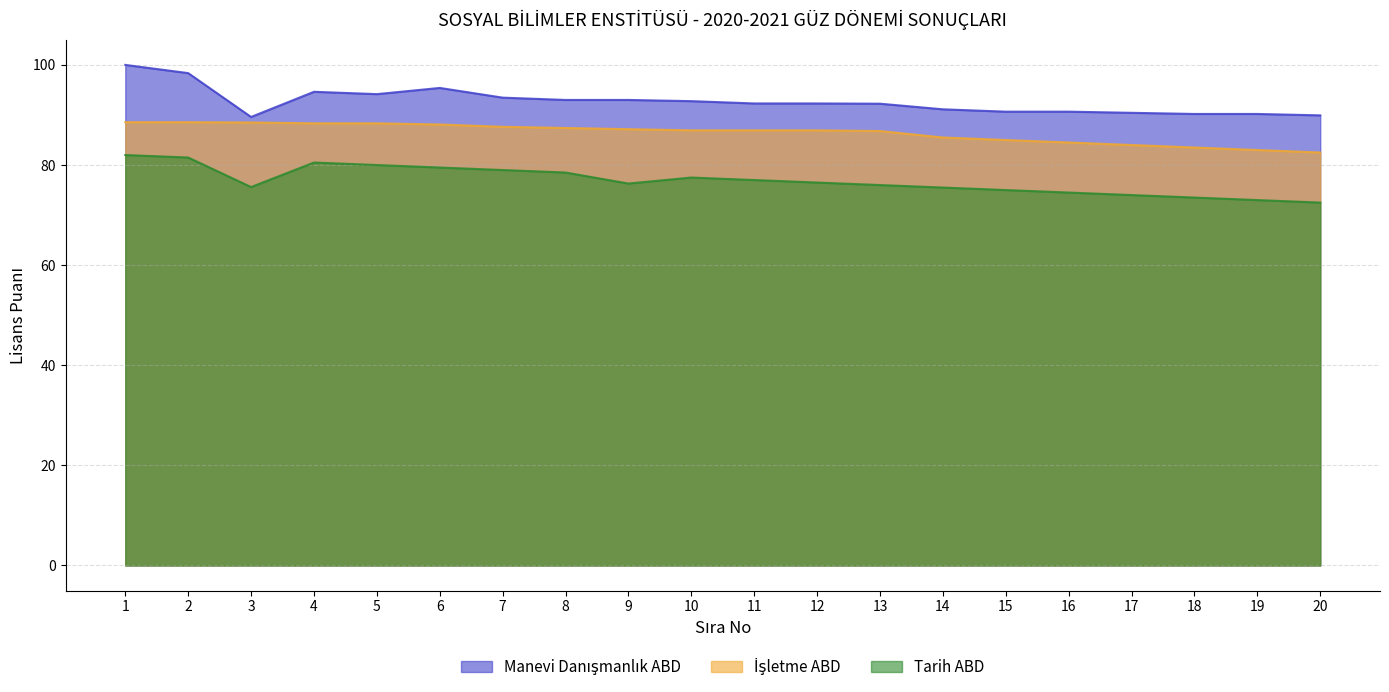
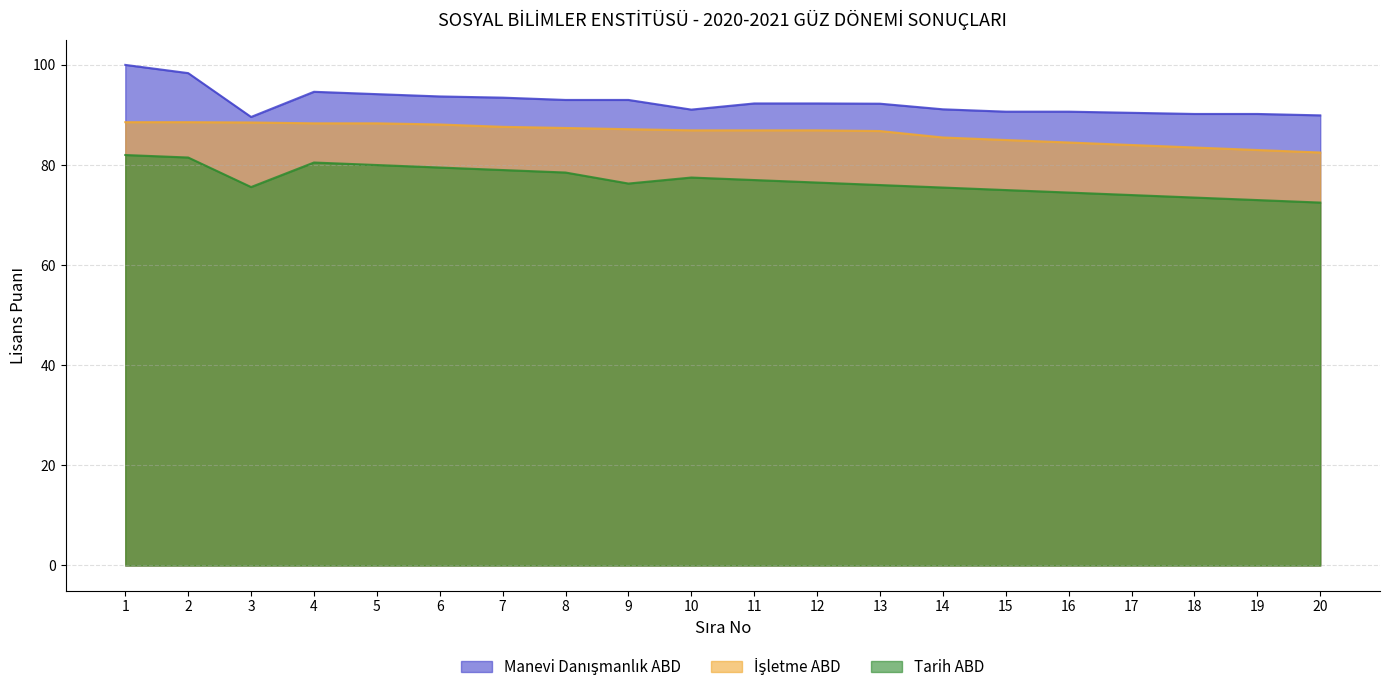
  {
    "Manevi Danışmanlık ABD": {
      "1": 100,
      "2": 98,
      "3": 90,
      "4": 95,
      "5": 94,
-     "6": 95,
+     "6": 94,
      "7": 93,
      "8": 93,
      "9": 93,
-     "10": 93,
+     "10": 91,
      "11": 92,
      "12": 92,
      "13": 92,
      "14": 91,
      "15": 91,
      "16": 91,
      "17": 90,
      "18": 90,
      "19": 90,
      "20": 90
    },
    "İşletme ABD": {
      "1": 89,
      "2": 89,
      "3": 89,
      "4": 88,
      "5": 88,
      "6": 88,
      "7": 88,
      "8": 87,
      "9": 87,
      "10": 87,
      "11": 87,
      "12": 87,
      "13": 87,
      "14": 86,
      "15": 85,
      "16": 85,
      "17": 84,
      "18": 84,
      "19": 83,
      "20": 83
    },
    "Tarih ABD": {
      "1": 82,
      "2": 82,
      "3": 76,
      "4": 81,
      "5": 80,
      "6": 80,
      "7": 79,
      "8": 79,
      "9": 76,
      "10": 78,
      "11": 77,
      "12": 77,
      "13": 76,
      "14": 76,
      "15": 75,
      "16": 75,
      "17": 74,
      "18": 74,
      "19": 73,
      "20": 73
    }
  }
